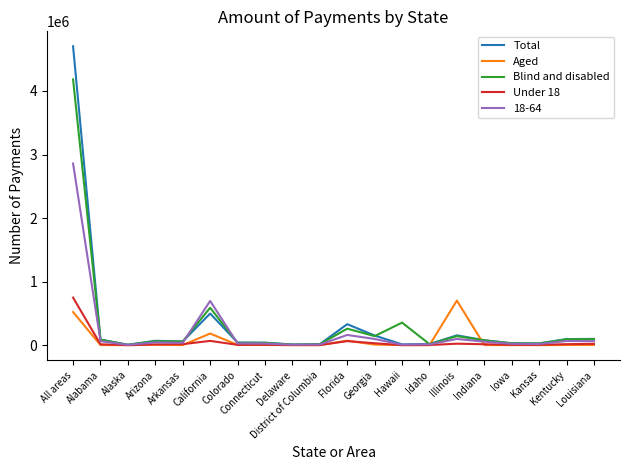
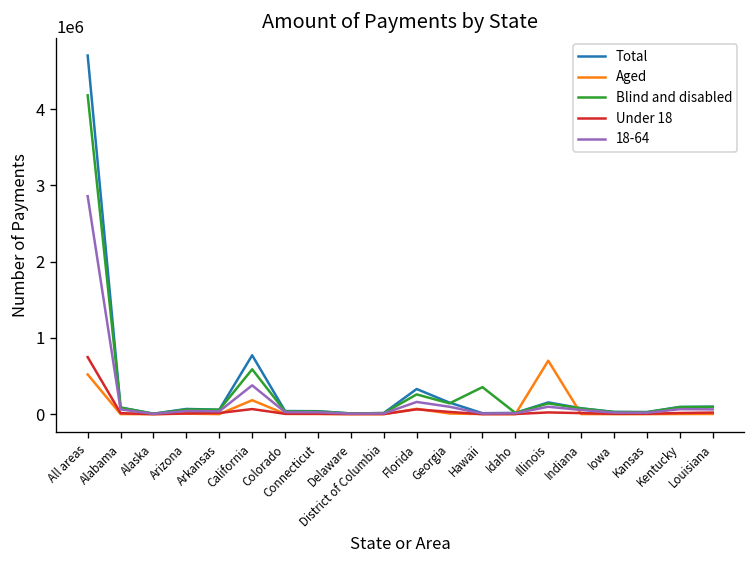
  {
    "Total": {
      "All areas": 4700000,
-     "California": 500000,
+     "California": 800000,
      "Florida": 300000
    },
    "Aged": {
      "All areas": 500000,
      "California": 200000,
      "Illinois": 700000
    },
    "Blind and disabled": {
      "All areas": 4200000,
      "California": 600000,
      "Florida": 300000,
      "Hawaii": 400000
    },
    "Under 18": {
      "All areas": 700000,
      "California": 100000,
      "Illinois": 0
    },
    "18-64": {
      "All areas": 2900000,
-     "California": 700000,
+     "California": 400000,
      "Florida": 200000,
      "Georgia": 100000,
      "Illinois": 100000
    }
  }
